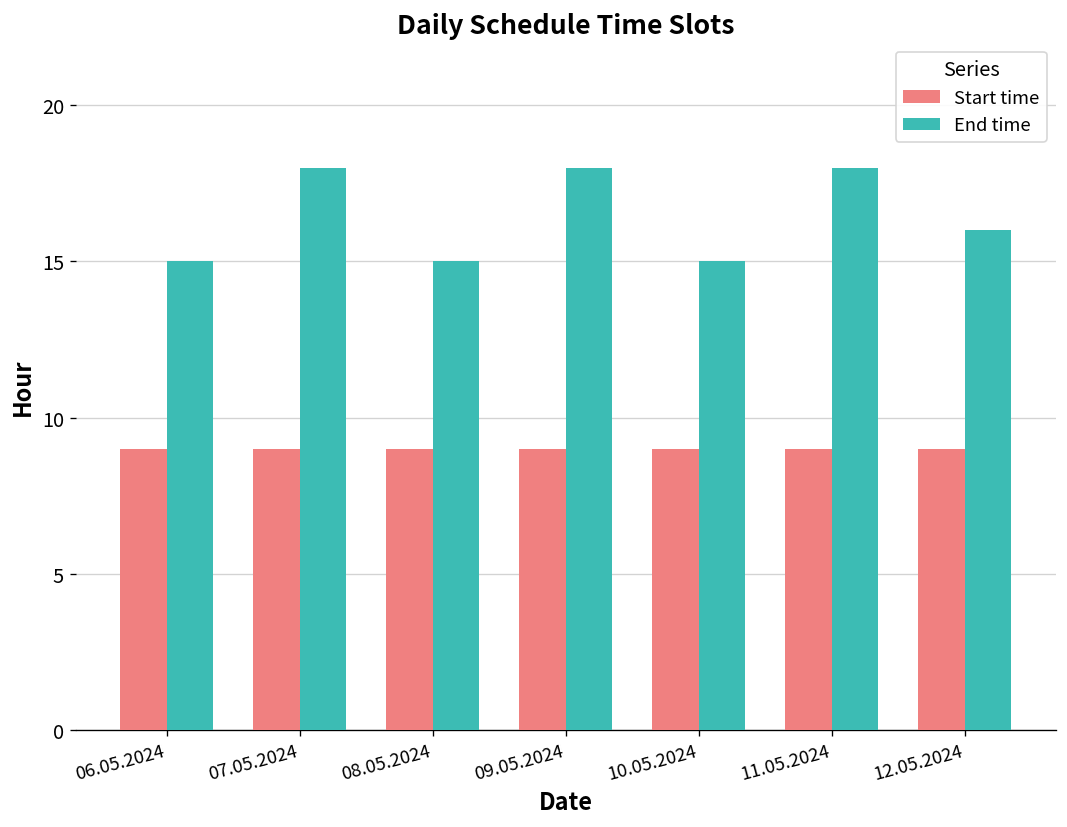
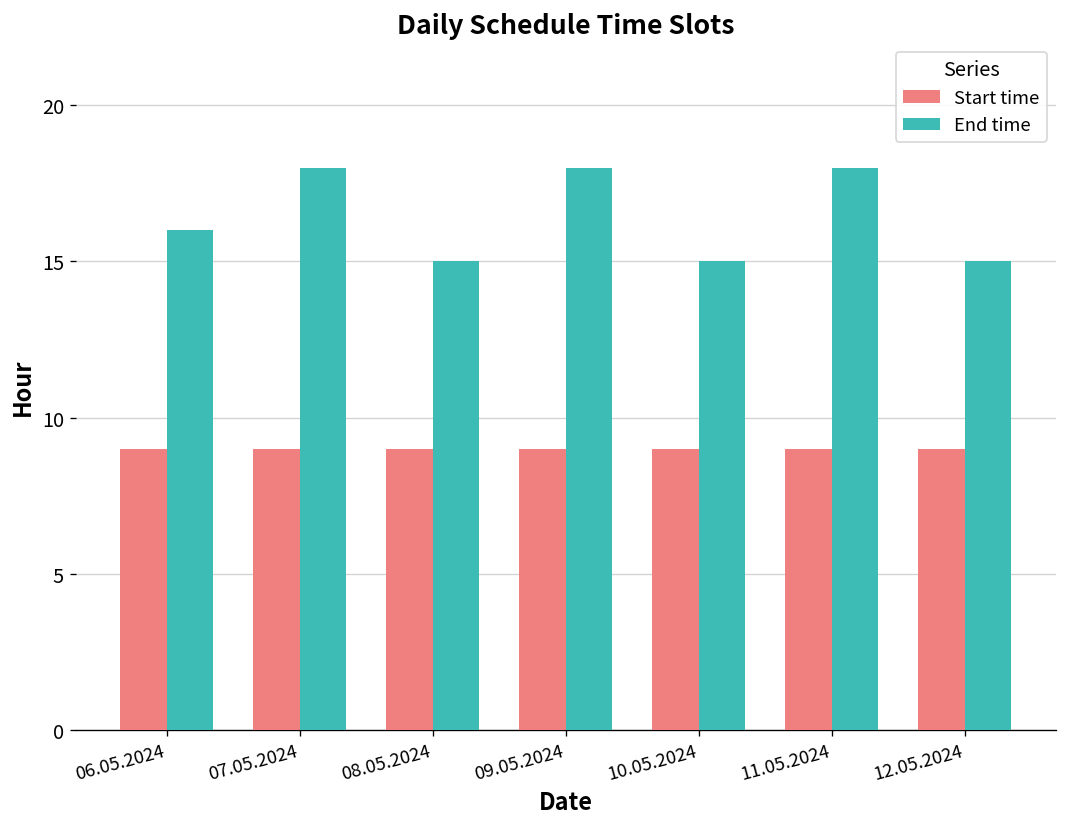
  {
    "Start time": {
      "06.05.2024": 9,
      "07.05.2024": 9,
      "08.05.2024": 9,
      "09.05.2024": 9,
      "10.05.2024": 9,
      "11.05.2024": 9,
      "12.05.2024": 9
    },
    "End time": {
-     "06.05.2024": 15,
+     "06.05.2024": 16,
      "07.05.2024": 18,
      "08.05.2024": 15,
      "09.05.2024": 18,
      "10.05.2024": 15,
      "11.05.2024": 18,
-     "12.05.2024": 16
+     "12.05.2024": 15
    }
  }
